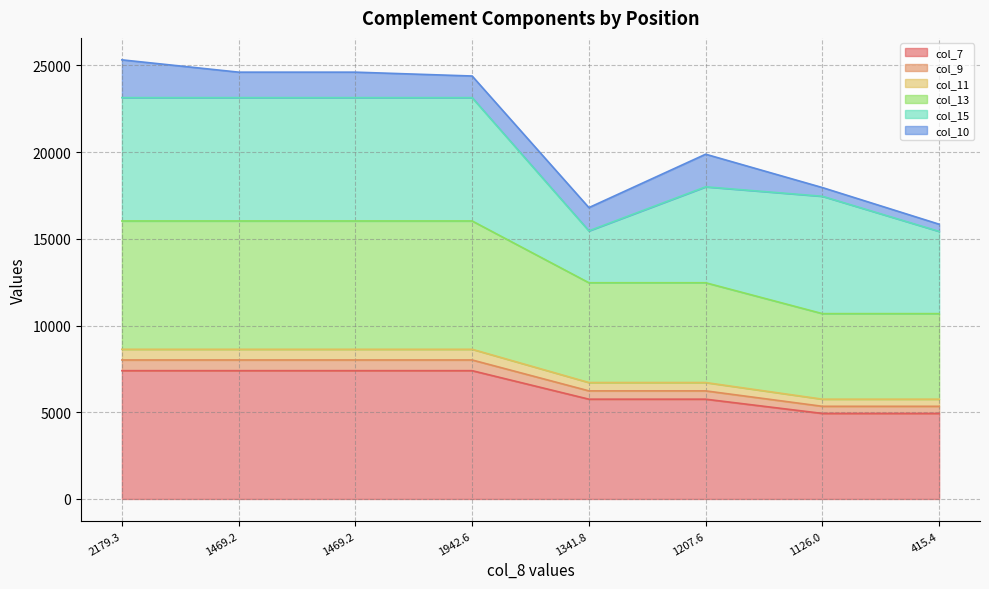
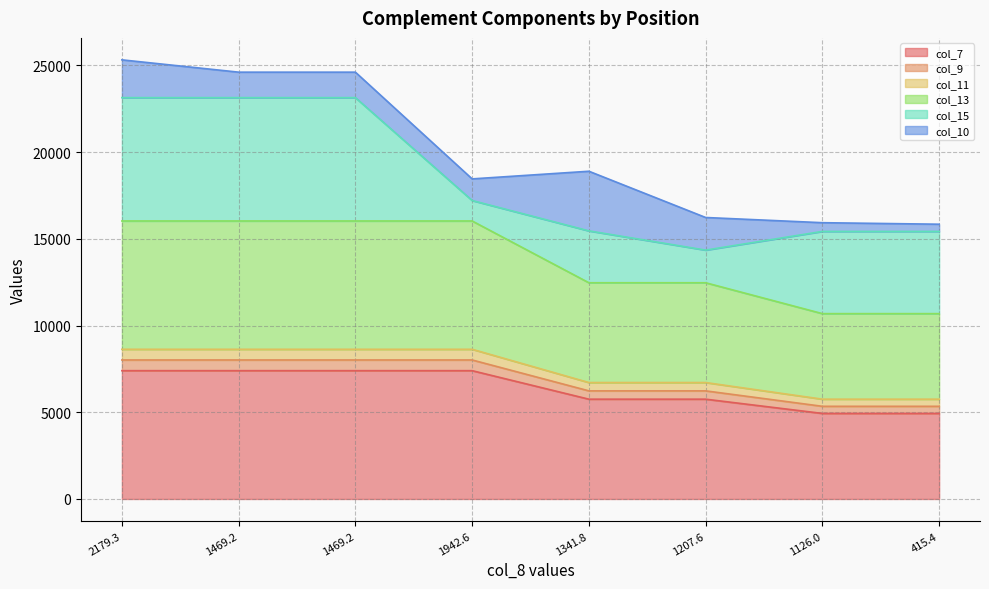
  {
    "col_13": {
      "2179.3": 7400,
      "1942.6": 7400,
      "1341.8": 5800,
      "1207.6": 5800,
      "1126.0": 4900,
      "415.4": 4900
    },
    "col_15": {
      "2179.3": 7100,
-     "1942.6": 7100,
+     "1942.6": 1200,
      "1341.8": 3000,
-     "1207.6": 5500,
-     "1126.0": 6800,
+     "1207.6": 1900,
+     "1126.0": 4700,
      "415.4": 4700
    },
    "col_10": {
      "2179.3": 2200,
      "1942.6": 1200,
-     "1341.8": 1300,
+     "1341.8": 3400,
      "1207.6": 1900,
      "1126.0": 500,
      "415.4": 400
    }
  }
